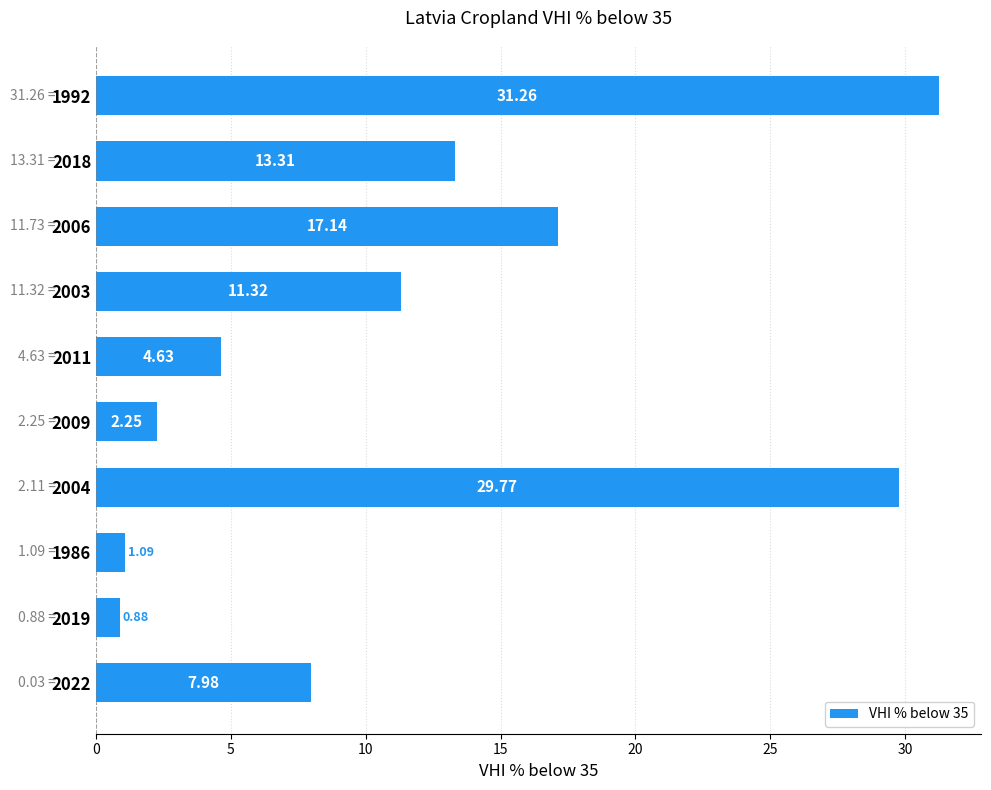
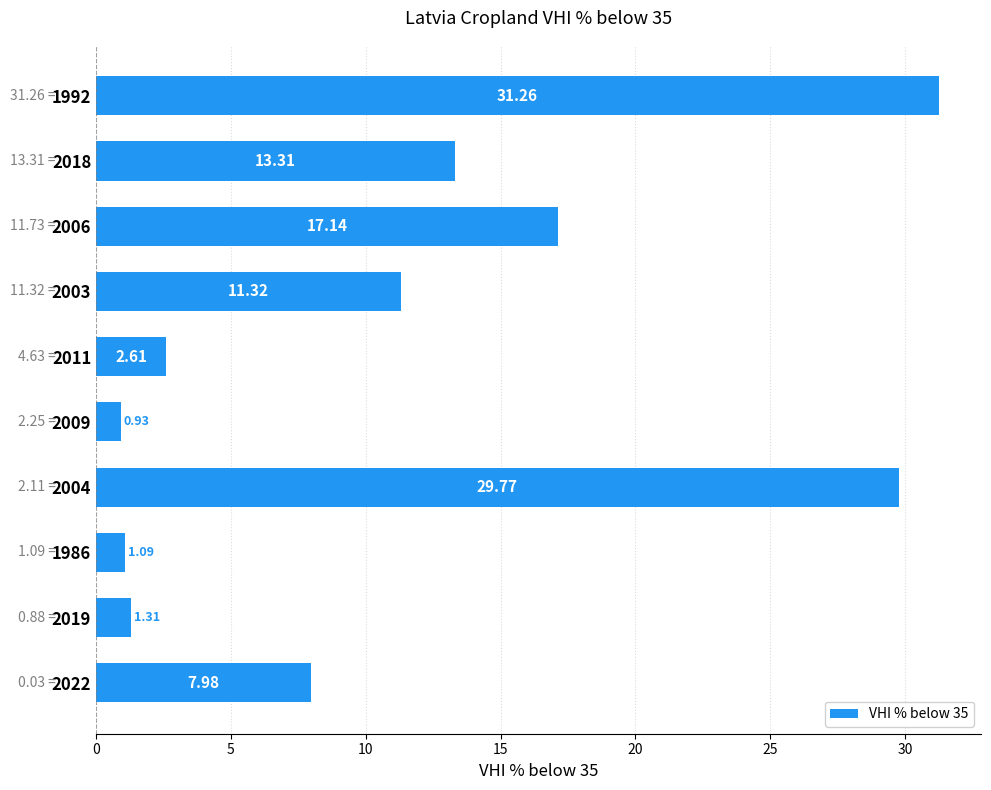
  {
    "1992": 31.26,
    "2018": 13.31,
    "2006": 17.14,
    "2003": 11.32,
-   "2011": 4.63,
-   "2009": 2.25,
+   "2011": 2.61,
+   "2009": 0.93,
    "2004": 29.77,
    "1986": 1.09,
-   "2019": 0.88,
+   "2019": 1.31,
    "2022": 7.98
  }
